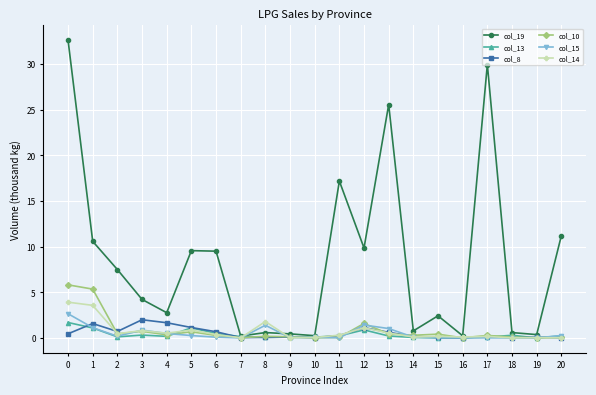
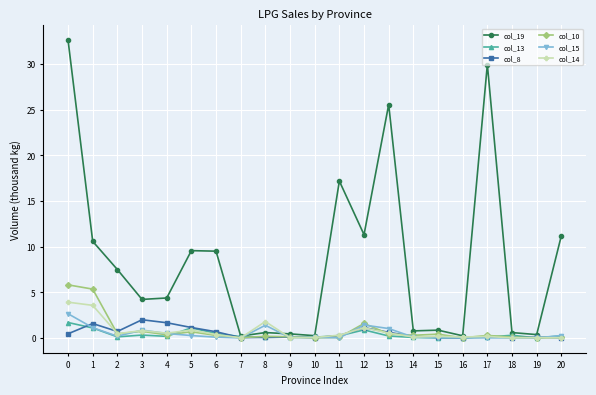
  {
    "col_19": {
      "0": 33,
      "1": 11,
      "2": 7,
      "3": 4,
-     "4": 3,
+     "4": 4,
      "5": 10,
      "6": 10,
      "8": 1,
      "9": 0,
      "11": 17,
-     "12": 10,
+     "12": 11,
      "13": 26,
      "14": 1,
-     "15": 2,
+     "15": 1,
      "18": 1,
      "19": 0,
      "20": 11
    },
    "col_13": {
      "0": 2,
      "3": 0
    },
    "col_8": {
      "0": 0,
      "1": 2,
      "3": 2,
      "4": 2
    },
    "col_10": {
      "0": 6,
      "1": 5
    },
    "col_15": {
      "0": 3,
      "5": 0,
      "8": 1,
      "13": 1
    },
    "col_14": {
      "0": 4,
      "1": 4,
      "8": 2
    }
  }
